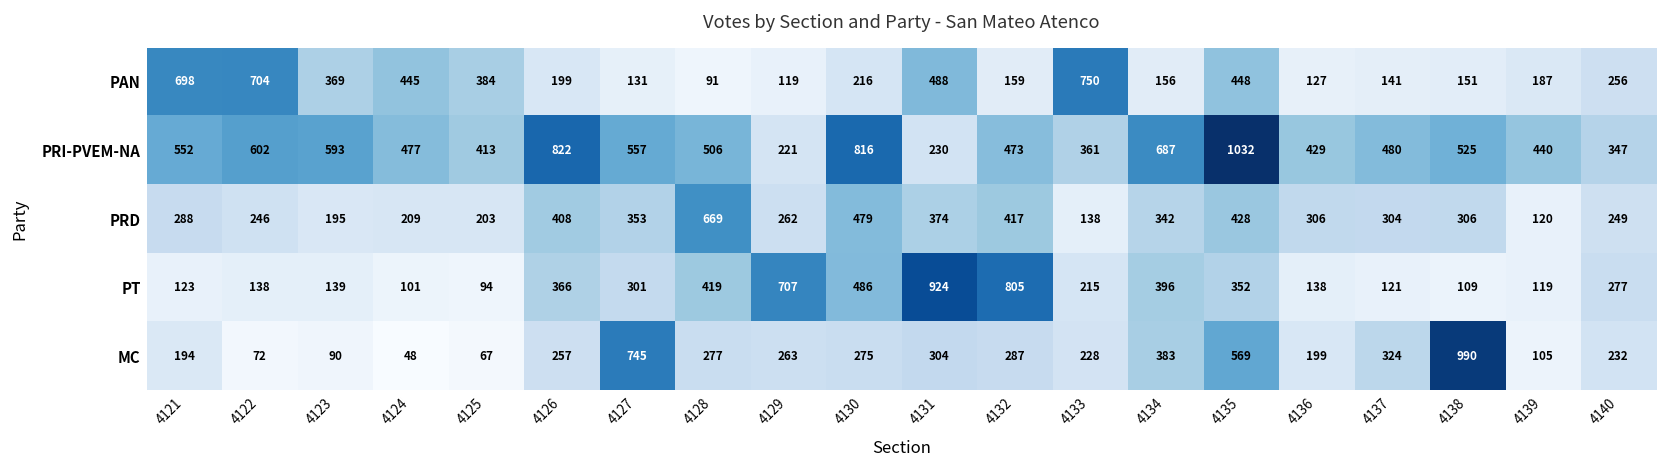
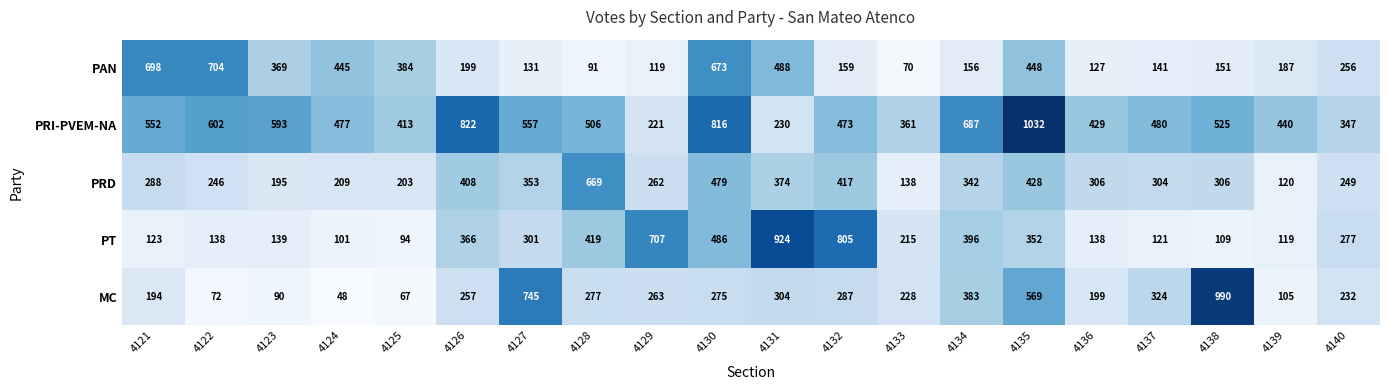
  {
    "PAN": {
      "4121": 698,
      "4122": 704,
      "4123": 369,
      "4124": 445,
      "4125": 384,
      "4126": 199,
      "4127": 131,
      "4128": 91,
      "4129": 119,
-     "4130": 216,
+     "4130": 673,
      "4131": 488,
      "4132": 159,
-     "4133": 750,
+     "4133": 70,
      "4134": 156,
      "4135": 448,
      "4136": 127,
      "4137": 141,
      "4138": 151,
      "4139": 187,
      "4140": 256
    },
    "PRI-PVEM-NA": {
      "4121": 552,
      "4122": 602,
      "4123": 593,
      "4124": 477,
      "4125": 413,
      "4126": 822,
      "4127": 557,
      "4128": 506,
      "4129": 221,
      "4130": 816,
      "4131": 230,
      "4132": 473,
      "4133": 361,
      "4134": 687,
      "4135": 1032,
      "4136": 429,
      "4137": 480,
      "4138": 525,
      "4139": 440,
      "4140": 347
    },
    "PRD": {
      "4121": 288,
      "4122": 246,
      "4123": 195,
      "4124": 209,
      "4125": 203,
      "4126": 408,
      "4127": 353,
      "4128": 669,
      "4129": 262,
      "4130": 479,
      "4131": 374,
      "4132": 417,
      "4133": 138,
      "4134": 342,
      "4135": 428,
      "4136": 306,
      "4137": 304,
      "4138": 306,
      "4139": 120,
      "4140": 249
    },
    "PT": {
      "4121": 123,
      "4122": 138,
      "4123": 139,
      "4124": 101,
      "4125": 94,
      "4126": 366,
      "4127": 301,
      "4128": 419,
      "4129": 707,
      "4130": 486,
      "4131": 924,
      "4132": 805,
      "4133": 215,
      "4134": 396,
      "4135": 352,
      "4136": 138,
      "4137": 121,
      "4138": 109,
      "4139": 119,
      "4140": 277
    },
    "MC": {
      "4121": 194,
      "4122": 72,
      "4123": 90,
      "4124": 48,
      "4125": 67,
      "4126": 257,
      "4127": 745,
      "4128": 277,
      "4129": 263,
      "4130": 275,
      "4131": 304,
      "4132": 287,
      "4133": 228,
      "4134": 383,
      "4135": 569,
      "4136": 199,
      "4137": 324,
      "4138": 990,
      "4139": 105,
      "4140": 232
    }
  }
